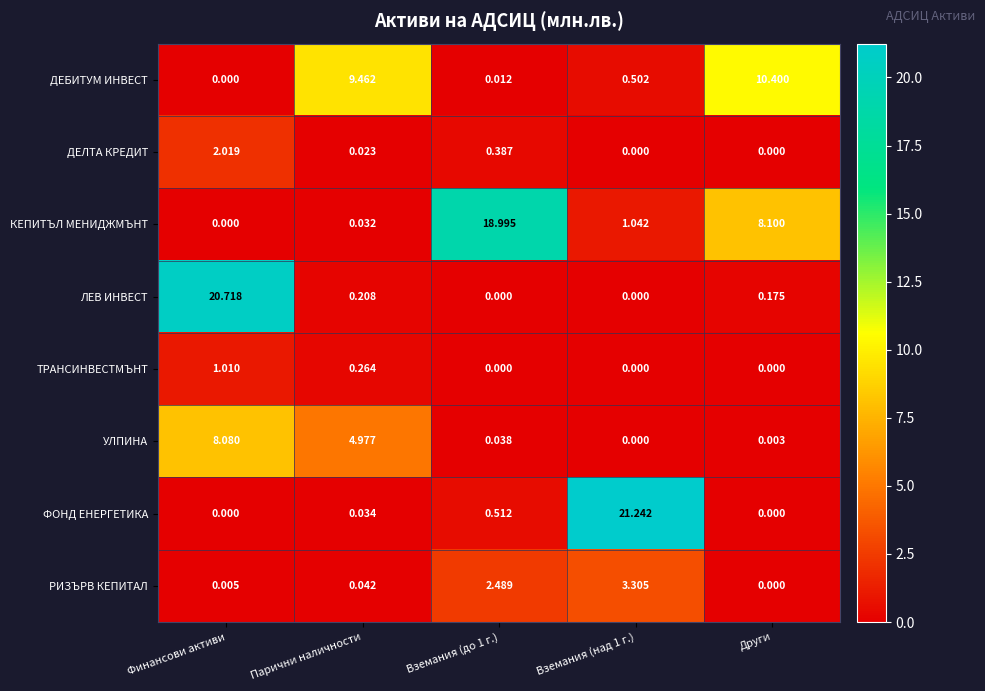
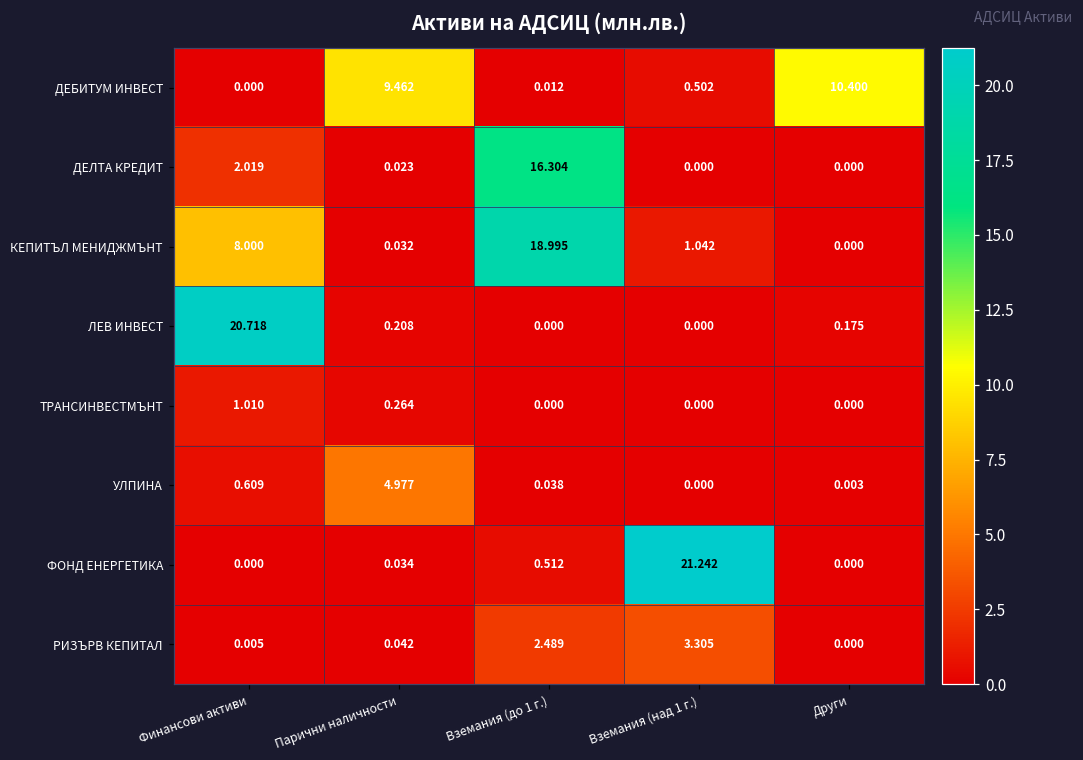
  {
    "ДЕБИТУМ ИНВЕСТ": {
      "Финансови активи": 0.000,
      "Парични наличности": 9.462,
      "Вземания (до 1 г.)": 0.012,
      "Вземания (над 1 г.)": 0.502,
      "Други": 10.400
    },
    "ДЕЛТА КРЕДИТ": {
      "Финансови активи": 2.019,
      "Парични наличности": 0.023,
-     "Вземания (до 1 г.)": 0.387,
+     "Вземания (до 1 г.)": 16.304,
      "Вземания (над 1 г.)": 0.000,
      "Други": 0.000
    },
    "КЕПИТЪЛ МЕНИДЖМЪНТ": {
-     "Финансови активи": 0.000,
+     "Финансови активи": 8.000,
      "Парични наличности": 0.032,
      "Вземания (до 1 г.)": 18.995,
      "Вземания (над 1 г.)": 1.042,
-     "Други": 8.100
+     "Други": 0.000
    },
    "ЛЕВ ИНВЕСТ": {
      "Финансови активи": 20.718,
      "Парични наличности": 0.208,
      "Вземания (до 1 г.)": 0.000,
      "Вземания (над 1 г.)": 0.000,
      "Други": 0.175
    },
    "ТРАНСИНВЕСТМЪНТ": {
      "Финансови активи": 1.010,
      "Парични наличности": 0.264,
      "Вземания (до 1 г.)": 0.000,
      "Вземания (над 1 г.)": 0.000,
      "Други": 0.000
    },
    "УЛПИНА": {
-     "Финансови активи": 8.080,
+     "Финансови активи": 0.609,
      "Парични наличности": 4.977,
      "Вземания (до 1 г.)": 0.038,
      "Вземания (над 1 г.)": 0.000,
      "Други": 0.003
    },
    "ФОНД ЕНЕРГЕТИКА": {
      "Финансови активи": 0.000,
      "Парични наличности": 0.034,
      "Вземания (до 1 г.)": 0.512,
      "Вземания (над 1 г.)": 21.242,
      "Други": 0.000
    },
    "РИЗЪРВ КЕПИТАЛ": {
      "Финансови активи": 0.005,
      "Парични наличности": 0.042,
      "Вземания (до 1 г.)": 2.489,
      "Вземания (над 1 г.)": 3.305,
      "Други": 0.000
    }
  }
